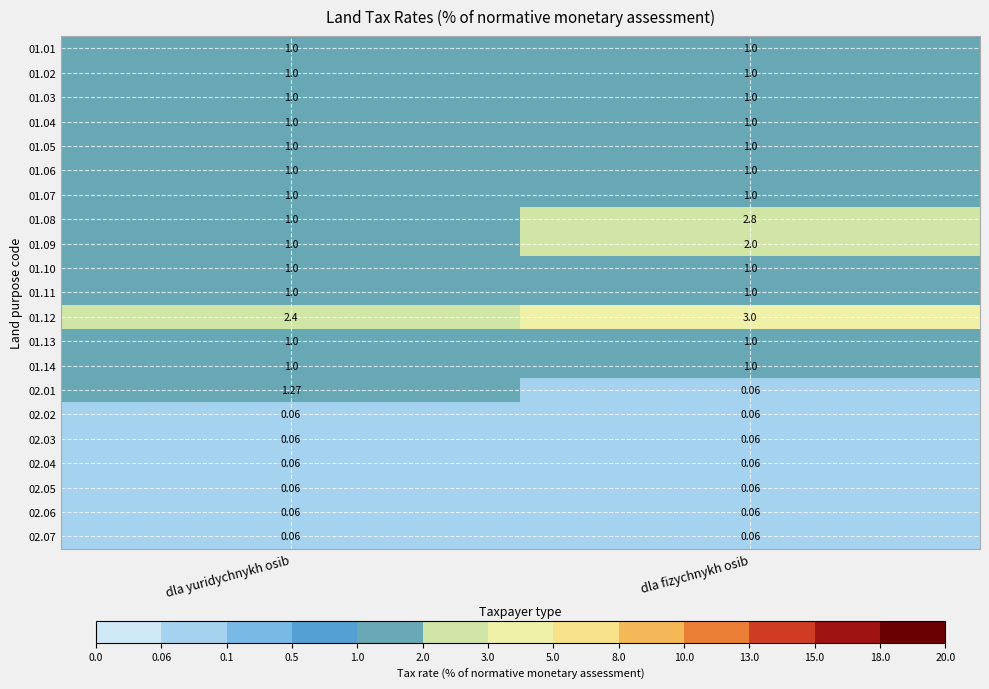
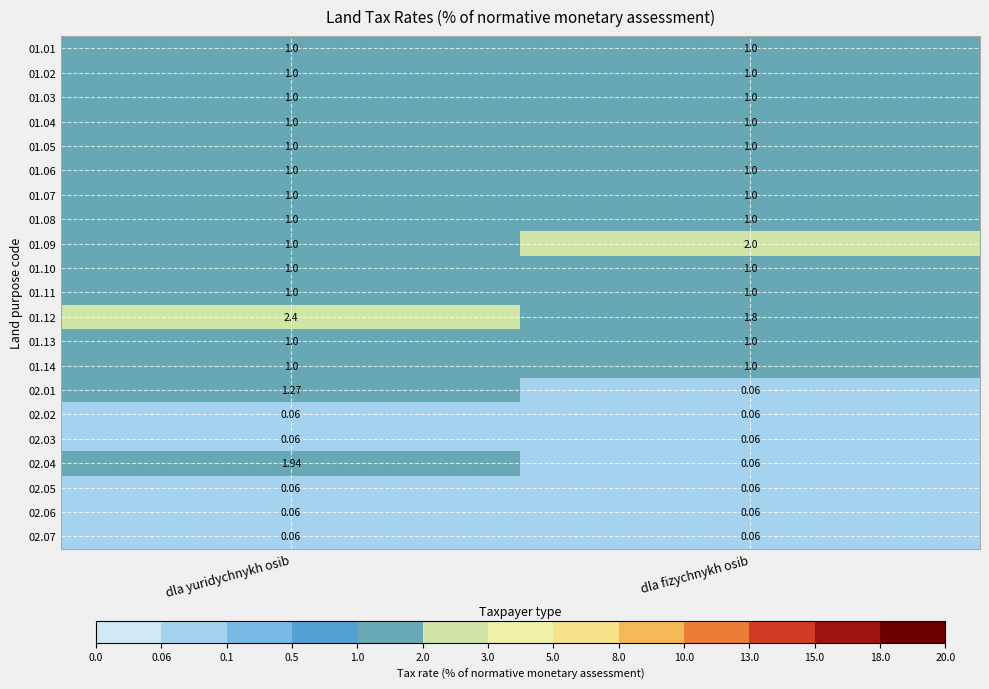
  {
    "01.01": {
      "dla yuridychnykh osib": 1.0,
      "dla fizychnykh osib": 1.0
    },
    "01.02": {
      "dla yuridychnykh osib": 1.0,
      "dla fizychnykh osib": 1.0
    },
    "01.03": {
      "dla yuridychnykh osib": 1.0,
      "dla fizychnykh osib": 1.0
    },
    "01.04": {
      "dla yuridychnykh osib": 1.0,
      "dla fizychnykh osib": 1.0
    },
    "01.05": {
      "dla yuridychnykh osib": 1.0,
      "dla fizychnykh osib": 1.0
    },
    "01.06": {
      "dla yuridychnykh osib": 1.0,
      "dla fizychnykh osib": 1.0
    },
    "01.07": {
      "dla yuridychnykh osib": 1.0,
      "dla fizychnykh osib": 1.0
    },
    "01.08": {
      "dla yuridychnykh osib": 1.0,
-     "dla fizychnykh osib": 2.8
+     "dla fizychnykh osib": 1.0
    },
    "01.09": {
      "dla yuridychnykh osib": 1.0,
      "dla fizychnykh osib": 2.0
    },
    "01.10": {
      "dla yuridychnykh osib": 1.0,
      "dla fizychnykh osib": 1.0
    },
    "01.11": {
      "dla yuridychnykh osib": 1.0,
      "dla fizychnykh osib": 1.0
    },
    "01.12": {
      "dla yuridychnykh osib": 2.4,
-     "dla fizychnykh osib": 3.0
+     "dla fizychnykh osib": 1.8
    },
    "01.13": {
      "dla yuridychnykh osib": 1.0,
      "dla fizychnykh osib": 1.0
    },
    "01.14": {
      "dla yuridychnykh osib": 1.0,
      "dla fizychnykh osib": 1.0
    },
    "02.01": {
      "dla yuridychnykh osib": 1.27,
      "dla fizychnykh osib": 0.06
    },
    "02.02": {
      "dla yuridychnykh osib": 0.06,
      "dla fizychnykh osib": 0.06
    },
    "02.03": {
      "dla yuridychnykh osib": 0.06,
      "dla fizychnykh osib": 0.06
    },
    "02.04": {
-     "dla yuridychnykh osib": 0.06,
+     "dla yuridychnykh osib": 1.94,
      "dla fizychnykh osib": 0.06
    },
    "02.05": {
      "dla yuridychnykh osib": 0.06,
      "dla fizychnykh osib": 0.06
    },
    "02.06": {
      "dla yuridychnykh osib": 0.06,
      "dla fizychnykh osib": 0.06
    },
    "02.07": {
      "dla yuridychnykh osib": 0.06,
      "dla fizychnykh osib": 0.06
    }
  }
